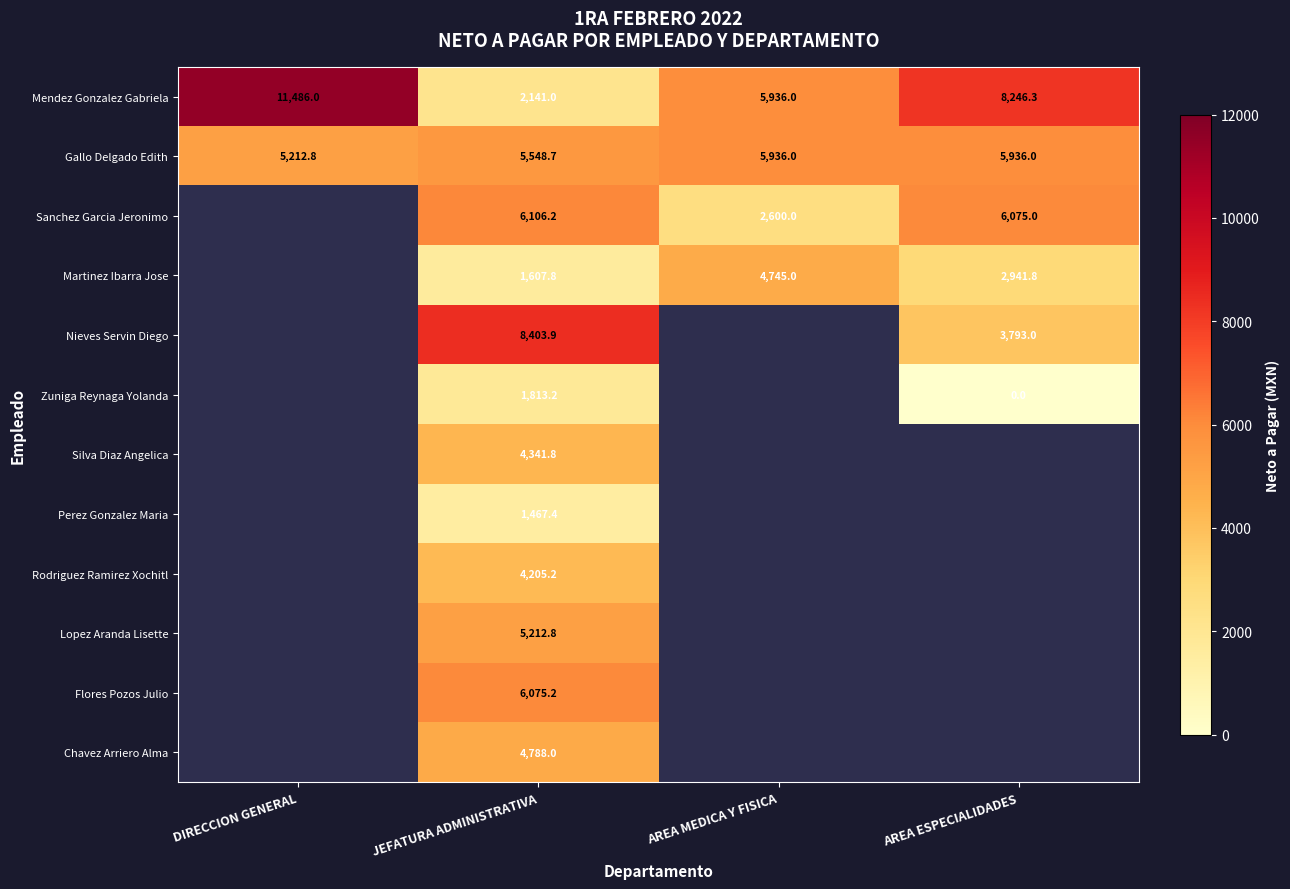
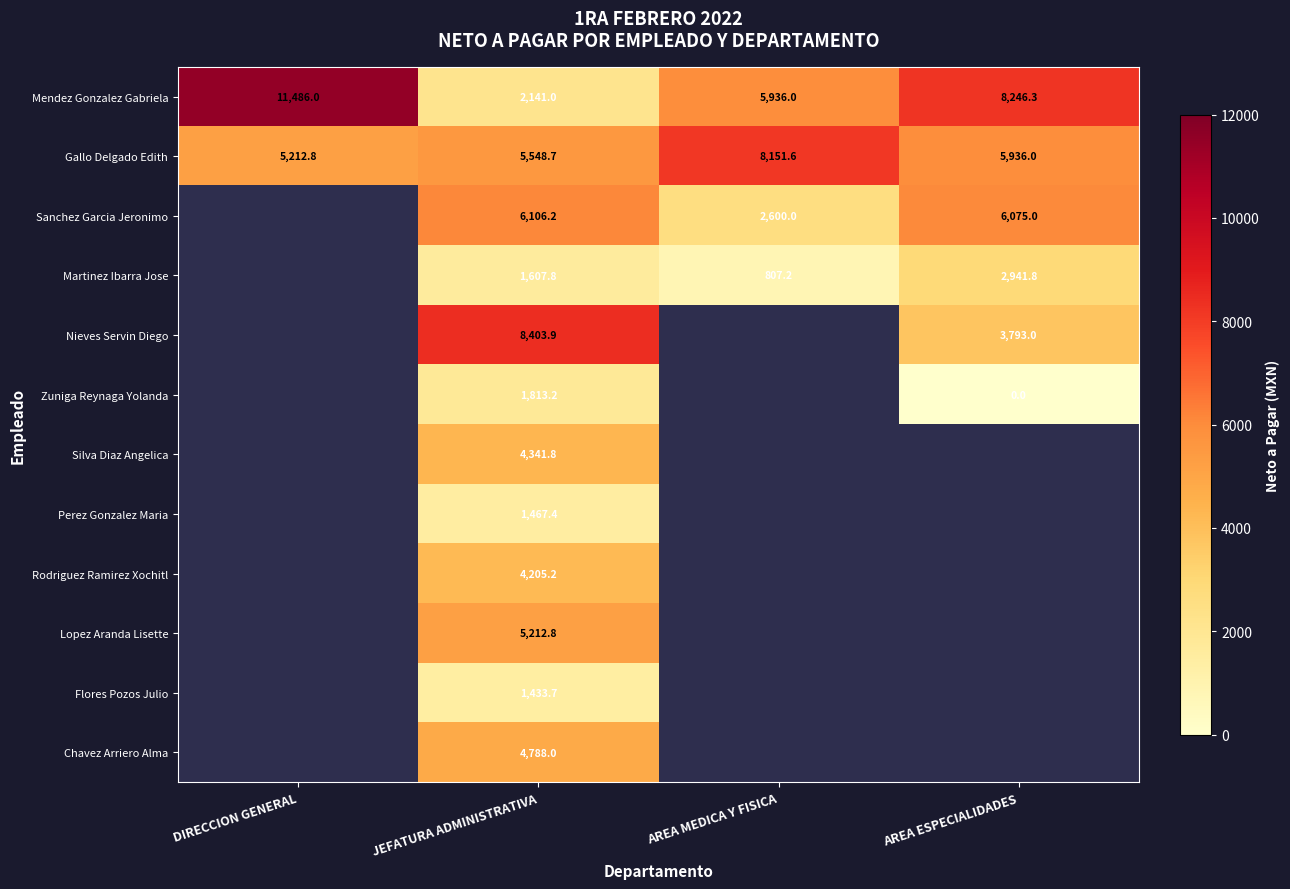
  {
    "Mendez Gonzalez Gabriela": {
      "DIRECCION GENERAL": "11,486.0",
      "JEFATURA ADMINISTRATIVA": "2,141.0",
      "AREA MEDICA Y FISICA": "5,936.0",
      "AREA ESPECIALIDADES": "8,246.3"
    },
    "Gallo Delgado Edith": {
      "DIRECCION GENERAL": "5,212.8",
      "JEFATURA ADMINISTRATIVA": "5,548.7",
-     "AREA MEDICA Y FISICA": "5,936.0",
+     "AREA MEDICA Y FISICA": "8,151.6",
      "AREA ESPECIALIDADES": "5,936.0"
    },
    "Sanchez Garcia Jeronimo": {
      "JEFATURA ADMINISTRATIVA": "6,106.2",
      "AREA MEDICA Y FISICA": "2,600.0",
      "AREA ESPECIALIDADES": "6,075.0"
    },
    "Martinez Ibarra Jose": {
      "JEFATURA ADMINISTRATIVA": "1,607.8",
-     "AREA MEDICA Y FISICA": "4,745.0",
+     "AREA MEDICA Y FISICA": "807.2",
      "AREA ESPECIALIDADES": "2,941.8"
    },
    "Nieves Servin Diego": {
      "JEFATURA ADMINISTRATIVA": "8,403.9",
      "AREA ESPECIALIDADES": "3,793.0"
    },
    "Zuniga Reynaga Yolanda": {
      "JEFATURA ADMINISTRATIVA": "1,813.2",
      "AREA ESPECIALIDADES": "0.0"
    },
    "Silva Diaz Angelica": {
      "JEFATURA ADMINISTRATIVA": "4,341.8"
    },
    "Perez Gonzalez Maria": {
      "JEFATURA ADMINISTRATIVA": "1,467.4"
    },
    "Rodriguez Ramirez Xochitl": {
      "JEFATURA ADMINISTRATIVA": "4,205.2"
    },
    "Lopez Aranda Lisette": {
      "JEFATURA ADMINISTRATIVA": "5,212.8"
    },
    "Flores Pozos Julio": {
-     "JEFATURA ADMINISTRATIVA": "6,075.2"
+     "JEFATURA ADMINISTRATIVA": "1,433.7"
    },
    "Chavez Arriero Alma": {
      "JEFATURA ADMINISTRATIVA": "4,788.0"
    }
  }
